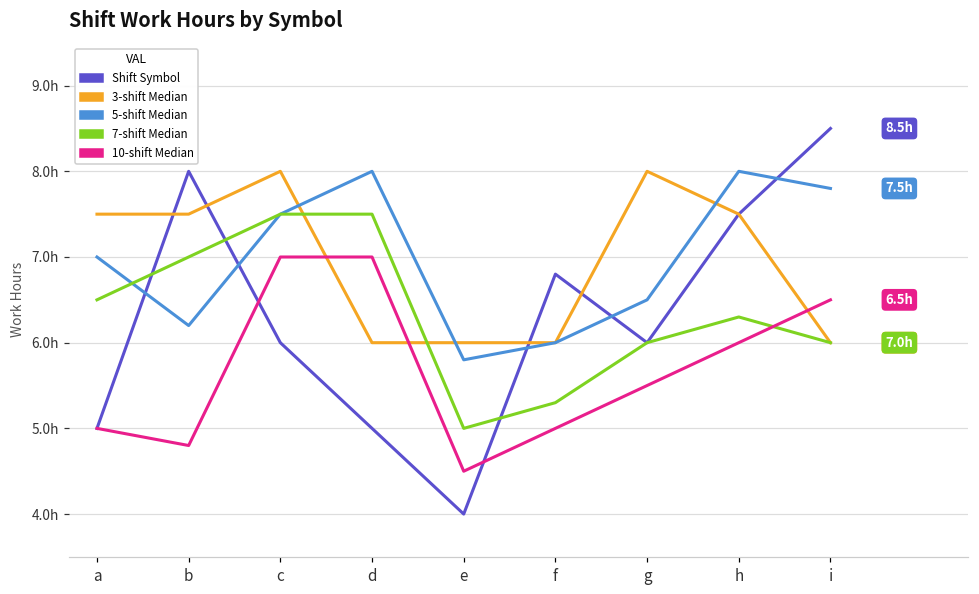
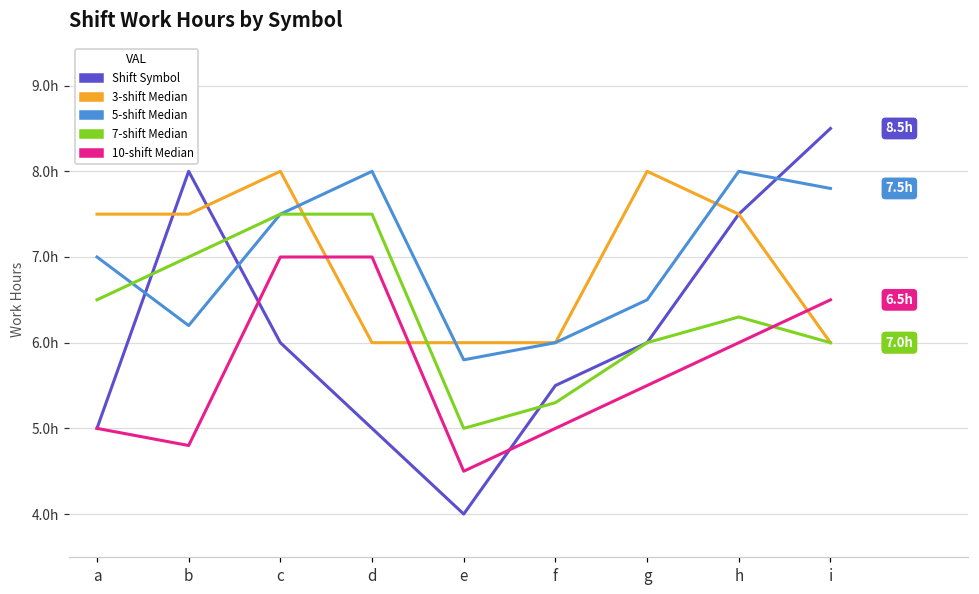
  {
    "Shift Symbol": {
      "b": "8.0h",
      "c": "6.0h",
      "d": "5.0h",
      "e": "4.0h",
-     "f": "6.8h",
+     "f": "5.5h",
      "i": "8.5h"
    },
    "3-shift Median": {
      "a": "7.5h",
      "b": "7.5h",
      "c": "8.0h",
      "d": "6.0h",
      "e": "6.0h",
      "g": "8.0h"
    },
    "5-shift Median": {
      "a": "7.0h",
      "b": "6.2h",
      "d": "8.0h",
      "e": "5.8h",
      "g": "6.5h",
      "h": "8.0h",
      "i": "7.8h"
    },
    "7-shift Median": {
      "a": "6.5h",
      "b": "7.0h",
      "d": "7.5h",
      "e": "5.0h",
      "f": "5.3h",
      "h": "6.3h"
    },
    "10-shift Median": {
      "b": "4.8h",
      "c": "7.0h",
      "d": "7.0h",
      "e": "4.5h",
      "f": "5.0h",
      "g": "5.5h",
      "h": "6.0h",
      "i": "6.5h"
    }
  }
